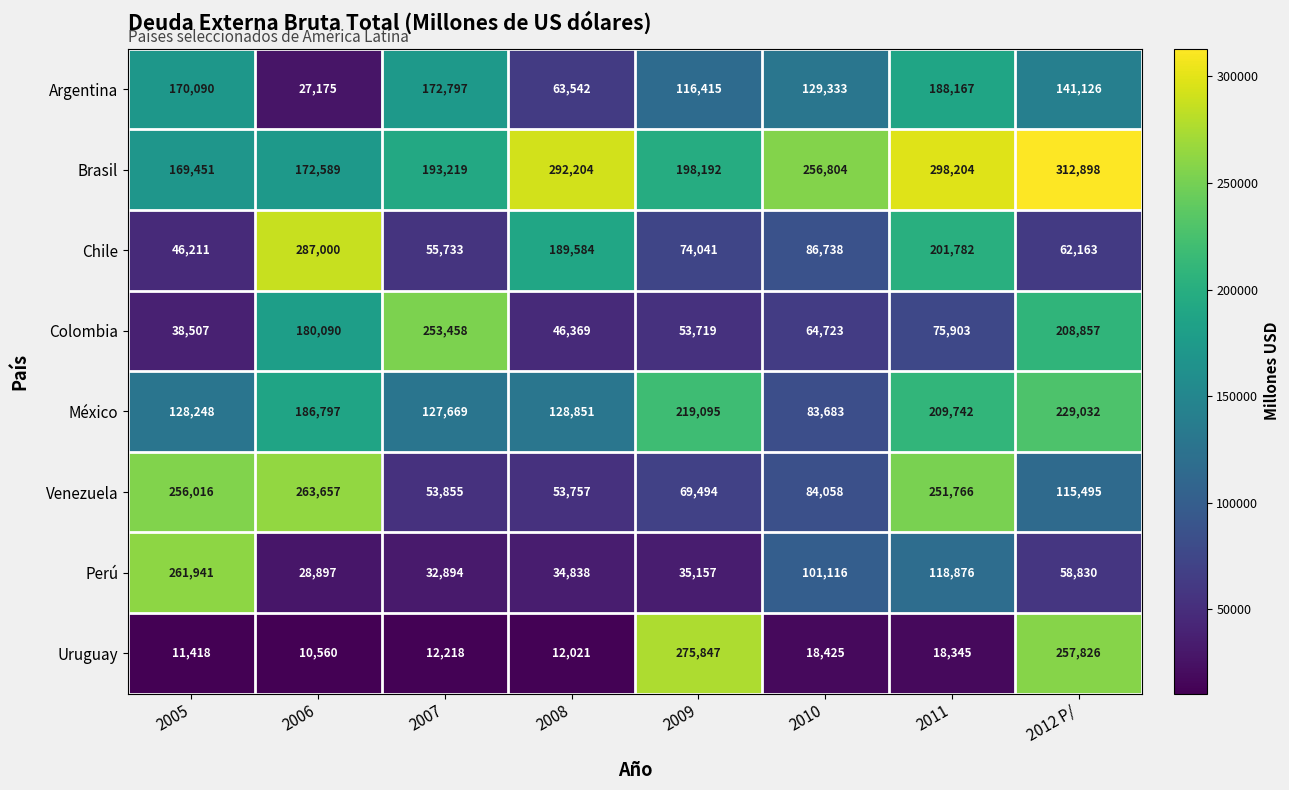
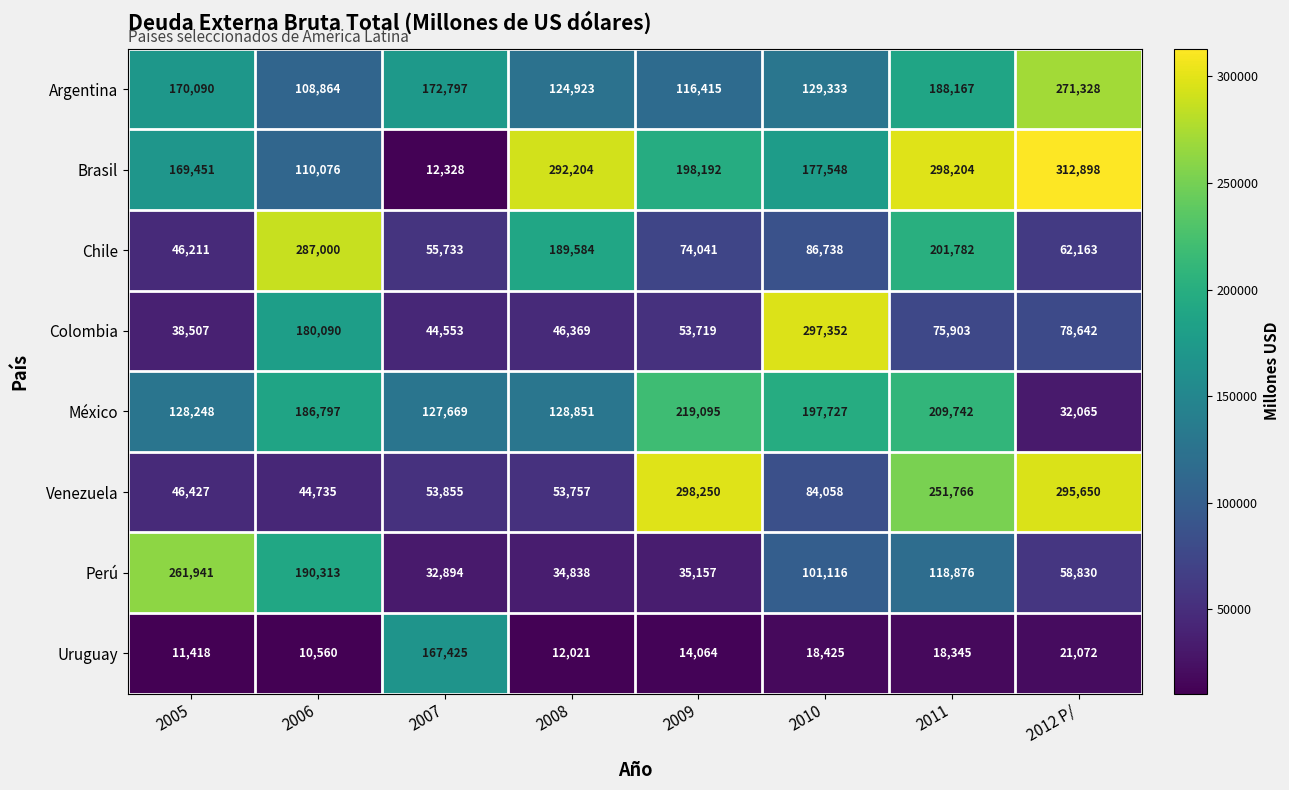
  {
    "Argentina": {
      "2005": "170,090",
-     "2006": "27,175",
+     "2006": "108,864",
      "2007": "172,797",
-     "2008": "63,542",
+     "2008": "124,923",
      "2009": "116,415",
      "2010": "129,333",
      "2011": "188,167",
-     "2012 P/": "141,126"
+     "2012 P/": "271,328"
    },
    "Brasil": {
      "2005": "169,451",
-     "2006": "172,589",
-     "2007": "193,219",
+     "2006": "110,076",
+     "2007": "12,328",
      "2008": "292,204",
      "2009": "198,192",
-     "2010": "256,804",
+     "2010": "177,548",
      "2011": "298,204",
      "2012 P/": "312,898"
    },
    "Chile": {
      "2005": "46,211",
      "2006": "287,000",
      "2007": "55,733",
      "2008": "189,584",
      "2009": "74,041",
      "2010": "86,738",
      "2011": "201,782",
      "2012 P/": "62,163"
    },
    "Colombia": {
      "2005": "38,507",
      "2006": "180,090",
-     "2007": "253,458",
+     "2007": "44,553",
      "2008": "46,369",
      "2009": "53,719",
-     "2010": "64,723",
+     "2010": "297,352",
      "2011": "75,903",
-     "2012 P/": "208,857"
+     "2012 P/": "78,642"
    },
    "México": {
      "2005": "128,248",
      "2006": "186,797",
      "2007": "127,669",
      "2008": "128,851",
      "2009": "219,095",
-     "2010": "83,683",
+     "2010": "197,727",
      "2011": "209,742",
-     "2012 P/": "229,032"
+     "2012 P/": "32,065"
    },
    "Venezuela": {
-     "2005": "256,016",
-     "2006": "263,657",
+     "2005": "46,427",
+     "2006": "44,735",
      "2007": "53,855",
      "2008": "53,757",
-     "2009": "69,494",
+     "2009": "298,250",
      "2010": "84,058",
      "2011": "251,766",
-     "2012 P/": "115,495"
+     "2012 P/": "295,650"
    },
    "Perú": {
      "2005": "261,941",
-     "2006": "28,897",
+     "2006": "190,313",
      "2007": "32,894",
      "2008": "34,838",
      "2009": "35,157",
      "2010": "101,116",
      "2011": "118,876",
      "2012 P/": "58,830"
    },
    "Uruguay": {
      "2005": "11,418",
      "2006": "10,560",
-     "2007": "12,218",
+     "2007": "167,425",
      "2008": "12,021",
-     "2009": "275,847",
+     "2009": "14,064",
      "2010": "18,425",
      "2011": "18,345",
-     "2012 P/": "257,826"
+     "2012 P/": "21,072"
    }
  }
